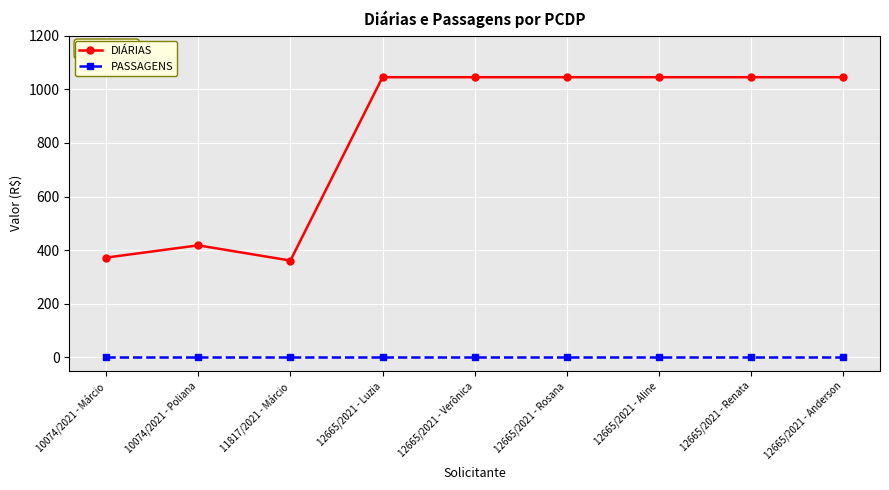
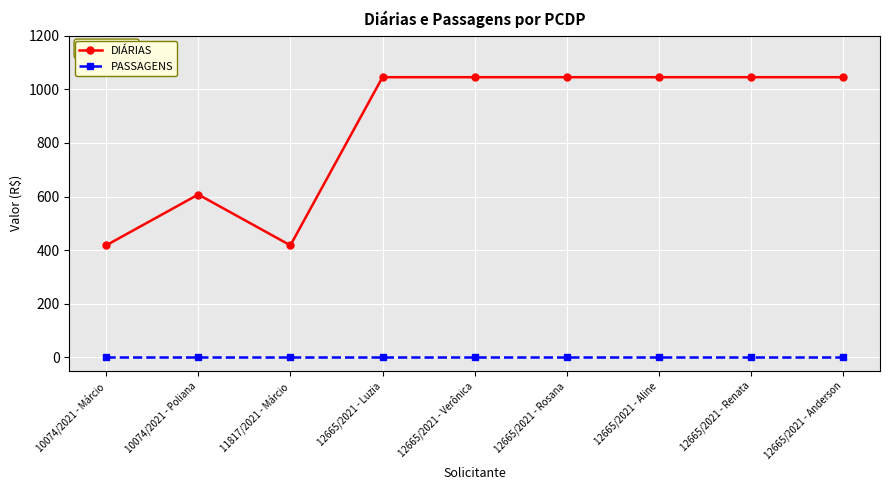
  {
    "DIÁRIAS": {
-     "10074/2021 - Márcio": 370,
-     "10074/2021 - Poliana": 420,
-     "11817/2021 - Márcio": 360,
+     "10074/2021 - Márcio": 420,
+     "10074/2021 - Poliana": 610,
+     "11817/2021 - Márcio": 420,
      "12665/2021 - Luzia": 1040,
      "12665/2021 - Verônica": 1040,
      "12665/2021 - Rosana": 1040,
      "12665/2021 - Aline": 1040,
      "12665/2021 - Renata": 1040,
      "12665/2021 - Anderson": 1040
    },
    "PASSAGENS": {
      "10074/2021 - Márcio": 0,
      "10074/2021 - Poliana": 0,
      "11817/2021 - Márcio": 0,
      "12665/2021 - Luzia": 0,
      "12665/2021 - Verônica": 0,
      "12665/2021 - Rosana": 0,
      "12665/2021 - Aline": 0,
      "12665/2021 - Renata": 0,
      "12665/2021 - Anderson": 0
    }
  }
